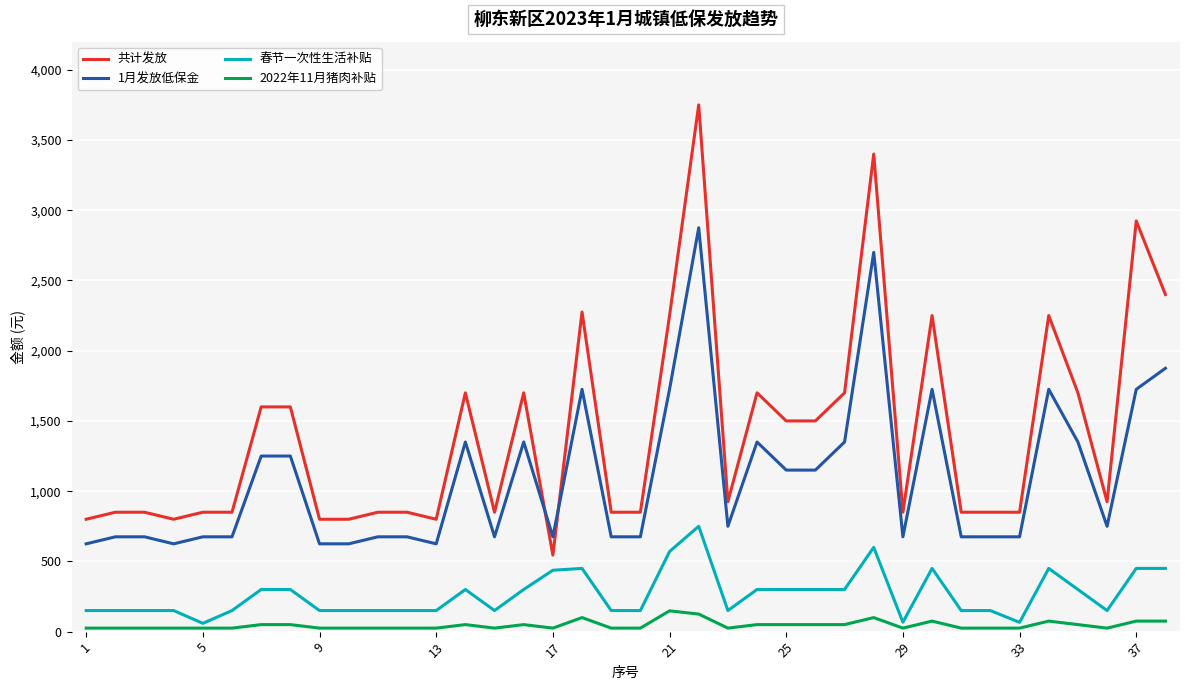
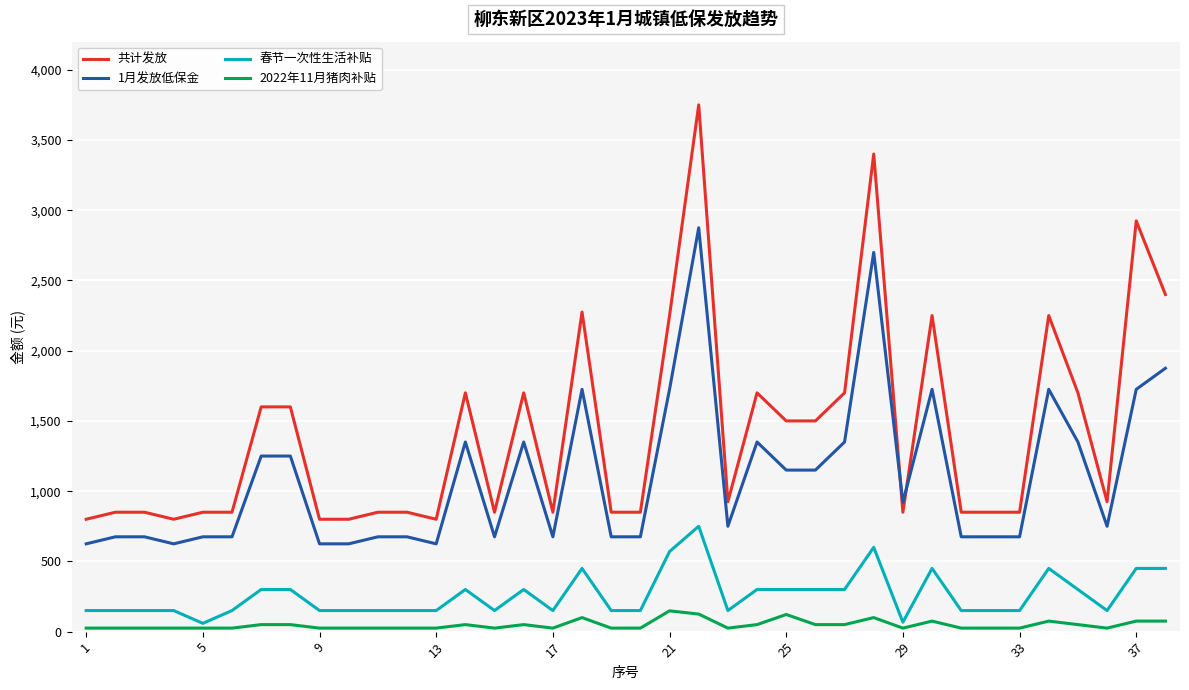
  {
    "共计发放": {
      "1": "800",
      "5": "850",
      "9": "800",
      "13": "800",
-     "17": "550",
+     "17": "850",
      "21": "2,250",
      "25": "1,500",
      "29": "850",
      "33": "850",
      "37": "2,920"
    },
    "1月发放低保金": {
      "1": "630",
      "5": "680",
      "9": "630",
      "13": "630",
      "17": "680",
      "21": "1,730",
      "25": "1,150",
-     "29": "680",
+     "29": "920",
      "33": "680",
      "37": "1,730"
    },
    "春节一次性生活补贴": {
      "1": "150",
      "5": "60",
      "9": "150",
      "13": "150",
-     "17": "440",
+     "17": "150",
      "21": "570",
      "25": "300",
      "29": "70",
-     "33": "70",
+     "33": "150",
      "37": "450"
    },
    "2022年11月猪肉补贴": {
      "1": "30",
      "5": "30",
      "9": "30",
      "13": "30",
      "17": "30",
      "21": "150",
-     "25": "50",
+     "25": "120",
      "29": "30",
      "33": "30",
      "37": "80"
    }
  }
